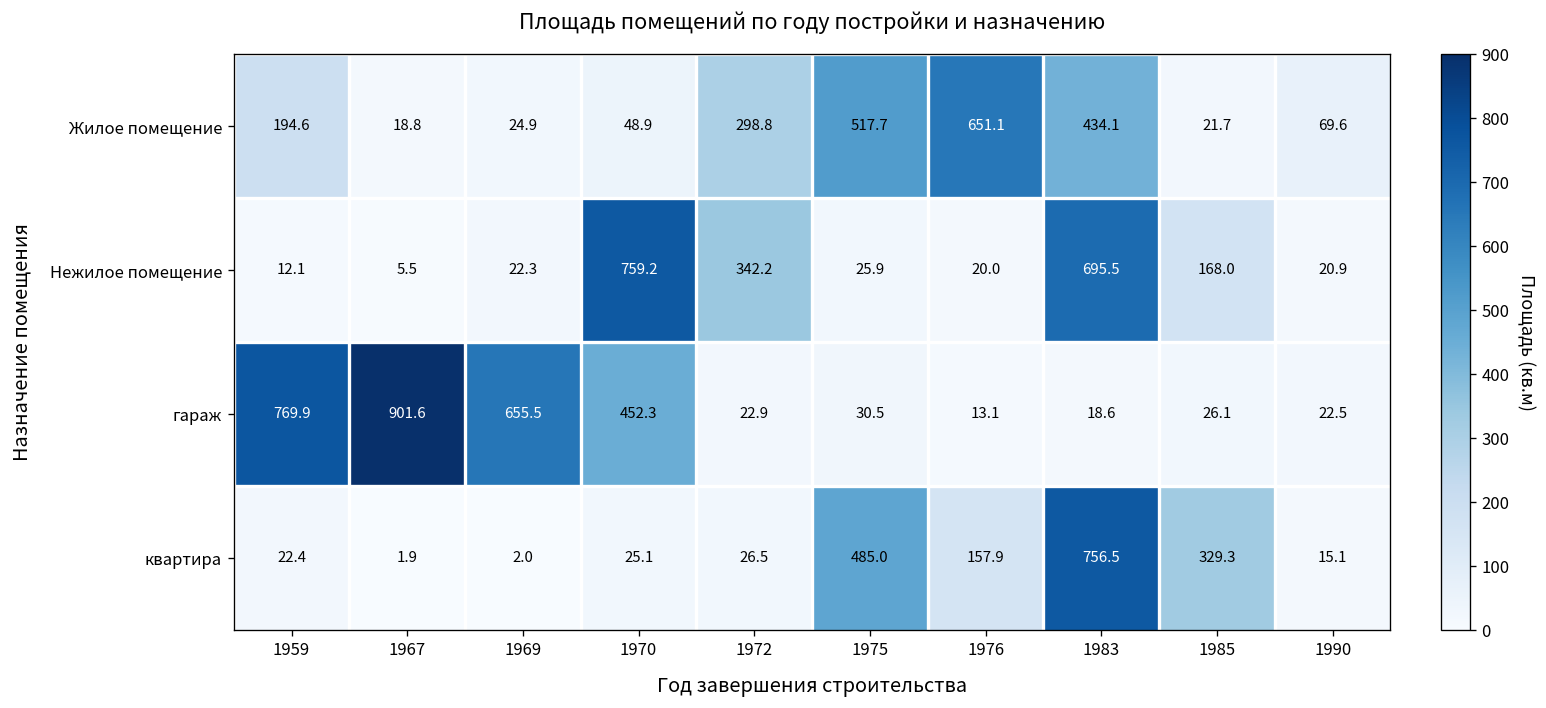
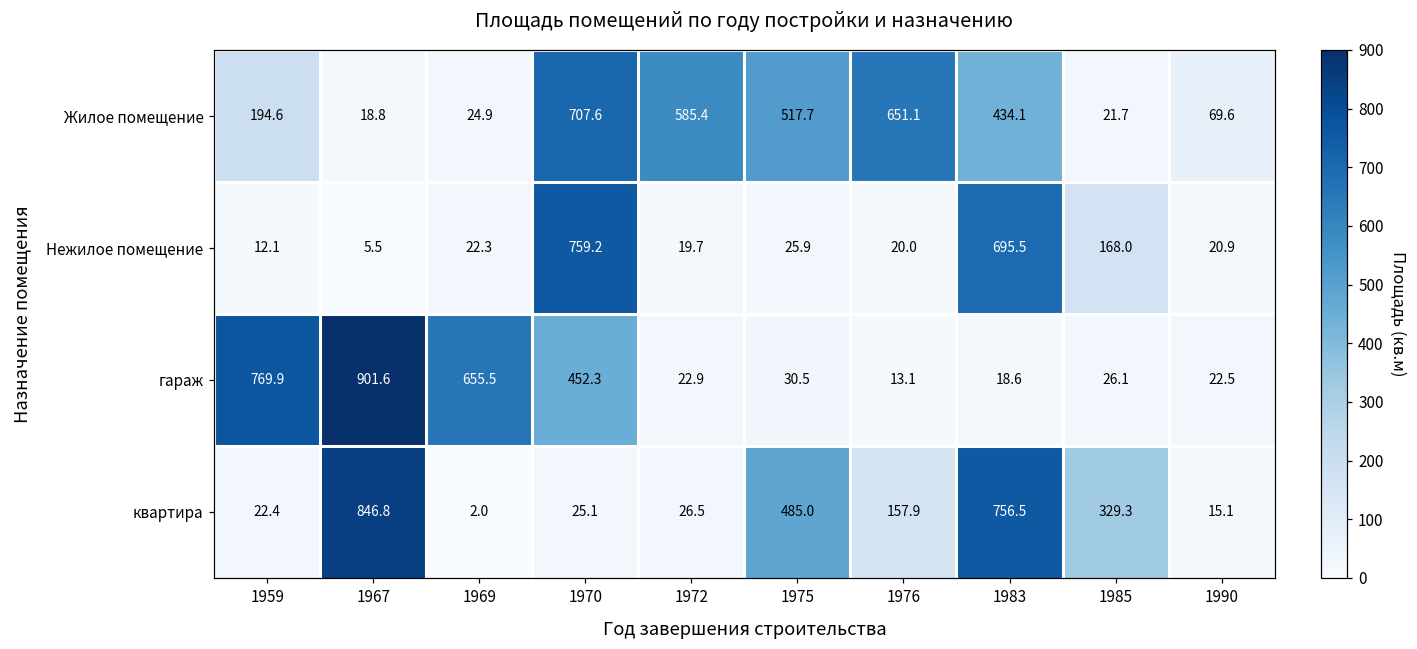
  {
    "Жилое помещение": {
      "1959": 194.6,
      "1967": 18.8,
      "1969": 24.9,
-     "1970": 48.9,
-     "1972": 298.8,
+     "1970": 707.6,
+     "1972": 585.4,
      "1975": 517.7,
      "1976": 651.1,
      "1983": 434.1,
      "1985": 21.7,
      "1990": 69.6
    },
    "Нежилое помещение": {
      "1959": 12.1,
      "1967": 5.5,
      "1969": 22.3,
      "1970": 759.2,
-     "1972": 342.2,
+     "1972": 19.7,
      "1975": 25.9,
      "1976": 20.0,
      "1983": 695.5,
      "1985": 168.0,
      "1990": 20.9
    },
    "гараж": {
      "1959": 769.9,
      "1967": 901.6,
      "1969": 655.5,
      "1970": 452.3,
      "1972": 22.9,
      "1975": 30.5,
      "1976": 13.1,
      "1983": 18.6,
      "1985": 26.1,
      "1990": 22.5
    },
    "квартира": {
      "1959": 22.4,
-     "1967": 1.9,
+     "1967": 846.8,
      "1969": 2.0,
      "1970": 25.1,
      "1972": 26.5,
      "1975": 485.0,
      "1976": 157.9,
      "1983": 756.5,
      "1985": 329.3,
      "1990": 15.1
    }
  }
